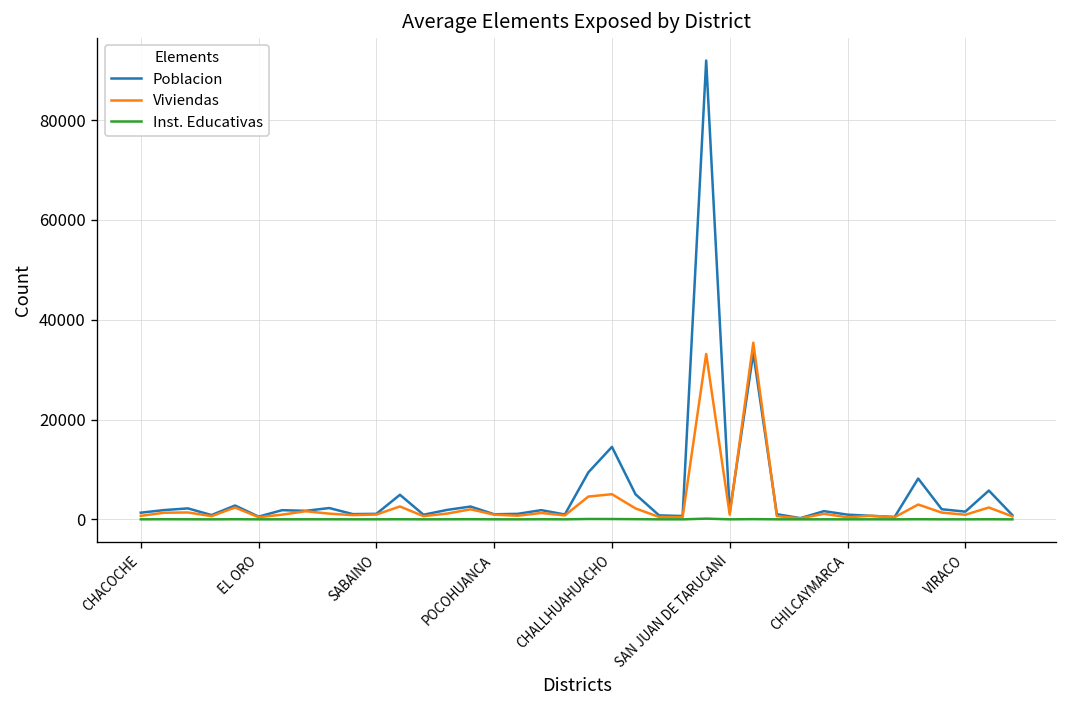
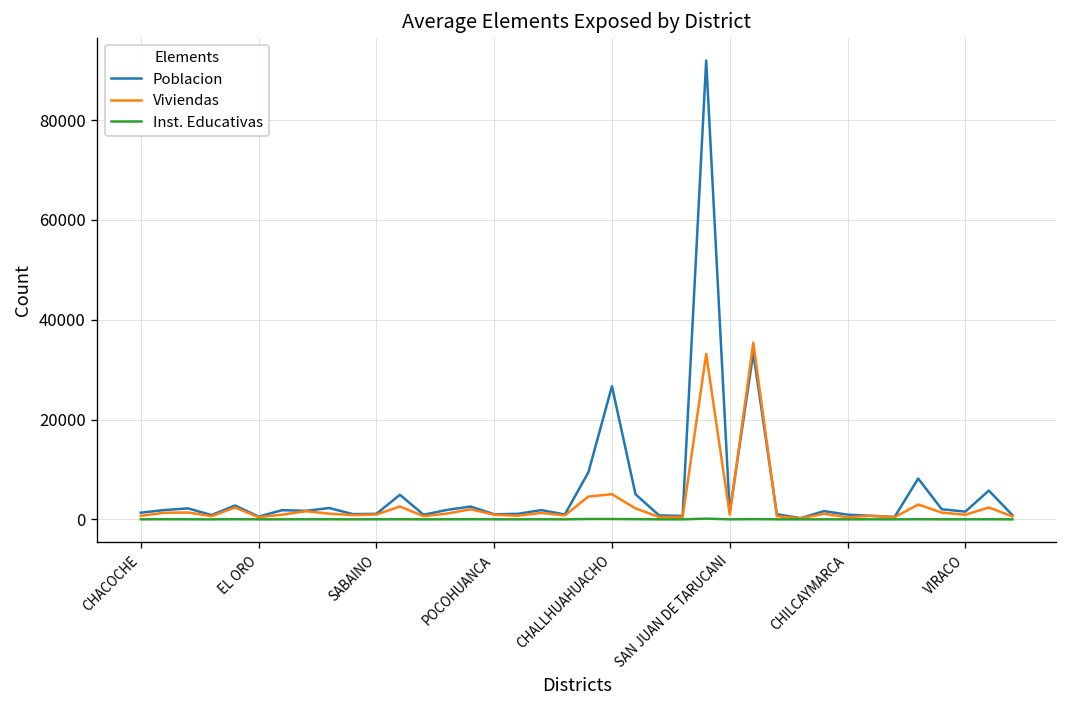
  {
    "Poblacion": {
      "CHACOCHE": 1000,
-     "CHALLHUAHUACHO": 15000,
+     "CHALLHUAHUACHO": 27000,
      "VIRACO": 2000
    },
    "Viviendas": {
      "CHACOCHE": 1000,
      "CHALLHUAHUACHO": 5000,
      "VIRACO": 1000
    },
    "Inst. Educativas": {
      "CHACOCHE": 0,
      "SABAINO": 0,
      "POCOHUANCA": 0,
      "CHALLHUAHUACHO": 0,
      "SAN JUAN DE TARUCANI": 0,
      "VIRACO": 0
    }
  }
